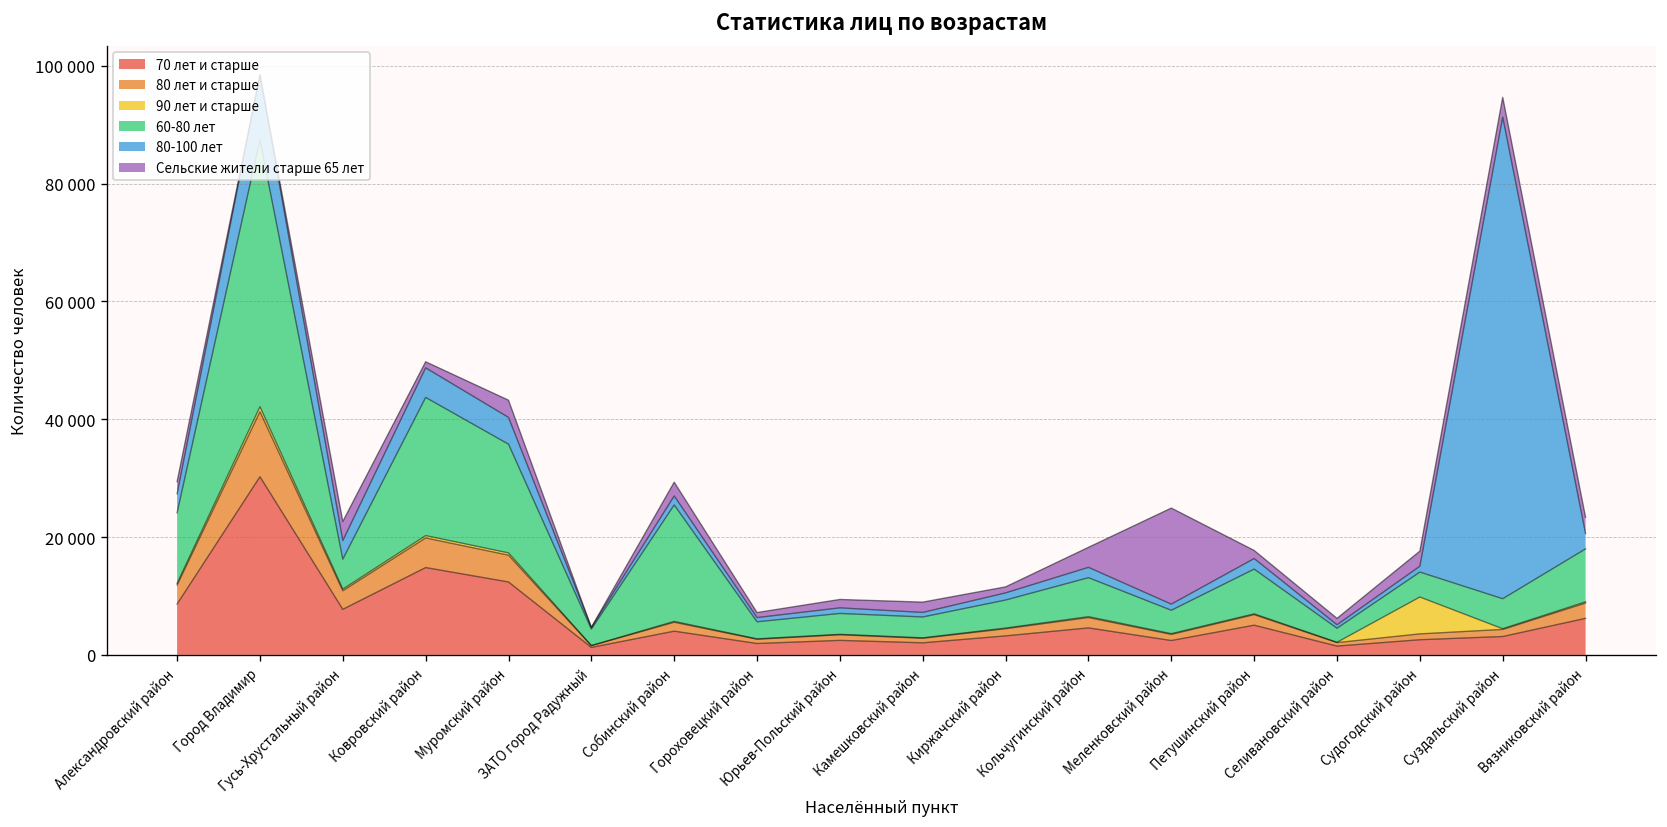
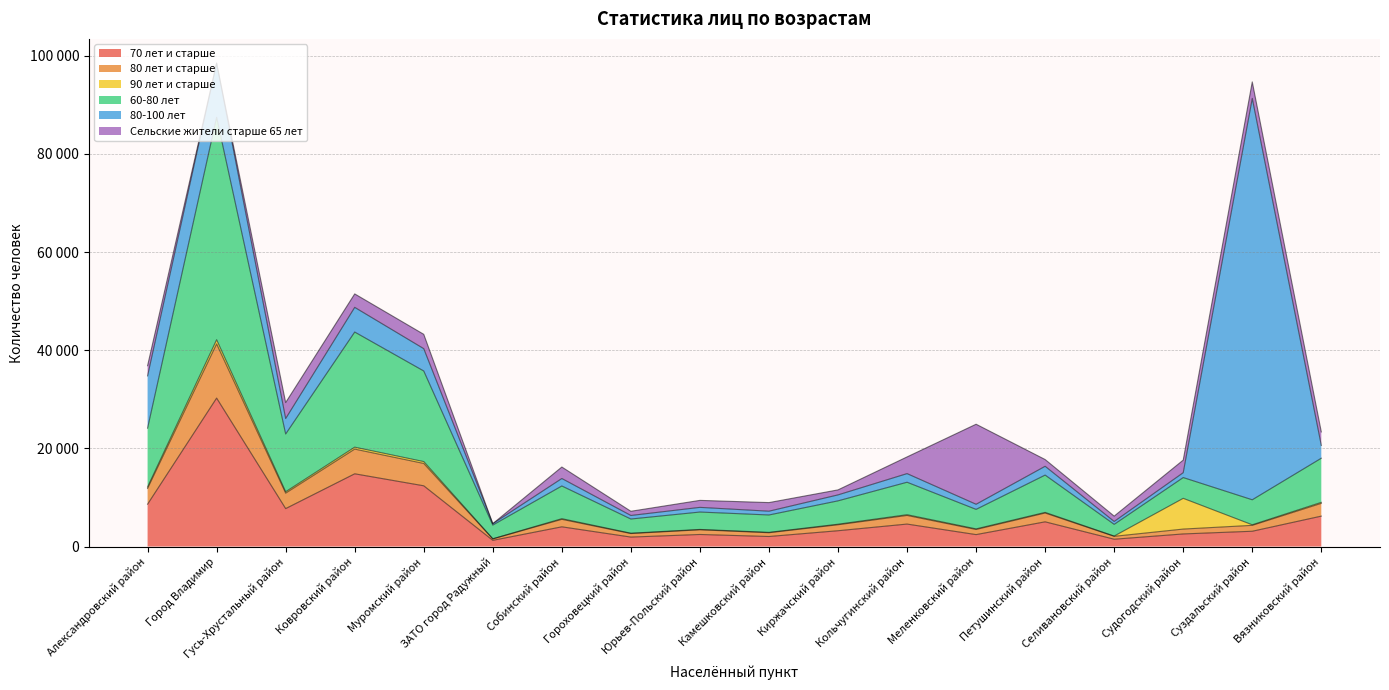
  {
    "90 лет и старше": {
      "Город Владимир": 1000,
      "Судогодский район": 6000
    },
    "60-80 лет": {
      "Александровский район": 12000,
-     "Гусь-Хрустальный район": 5000,
+     "Гусь-Хрустальный район": 12000,
      "Ковровский район": 23000,
      "Муромский район": 18000,
-     "Собинский район": 20000,
+     "Собинский район": 7000,
      "Гороховецкий район": 3000,
      "Юрьев-Польский район": 4000,
      "Камешковский район": 4000,
      "Киржачский район": 5000,
      "Кольчугинский район": 7000,
      "Меленковский район": 4000,
      "Петушинский район": 8000,
      "Селивановский район": 2000,
      "Судогодский район": 4000,
      "Суздальский район": 5000,
      "Вязниковский район": 9000
    },
    "80-100 лет": {
-     "Александровский район": 3000,
+     "Александровский район": 11000,
      "Гусь-Хрустальный район": 3000,
      "Ковровский район": 5000,
      "Муромский район": 5000,
      "Собинский район": 2000,
      "Гороховецкий район": 1000,
      "Юрьев-Польский район": 1000,
      "Камешковский район": 1000,
      "Киржачский район": 1000,
      "Кольчугинский район": 2000,
      "Меленковский район": 1000,
      "Петушинский район": 2000,
      "Селивановский район": 1000,
      "Судогодский район": 1000,
      "Суздальский район": 82000,
      "Вязниковский район": 3000
    },
    "Сельские жители старше 65 лет": {
      "Александровский район": 2000,
      "Гусь-Хрустальный район": 3000,
-     "Ковровский район": 1000,
+     "Ковровский район": 3000,
      "Муромский район": 3000,
      "Собинский район": 2000,
      "Гороховецкий район": 1000,
      "Юрьев-Польский район": 1000,
      "Камешковский район": 2000,
      "Киржачский район": 1000,
      "Кольчугинский район": 3000,
      "Меленковский район": 16000,
      "Петушинский район": 1000,
      "Селивановский район": 1000,
      "Судогодский район": 3000,
      "Суздальский район": 3000,
      "Вязниковский район": 3000
    }
  }
